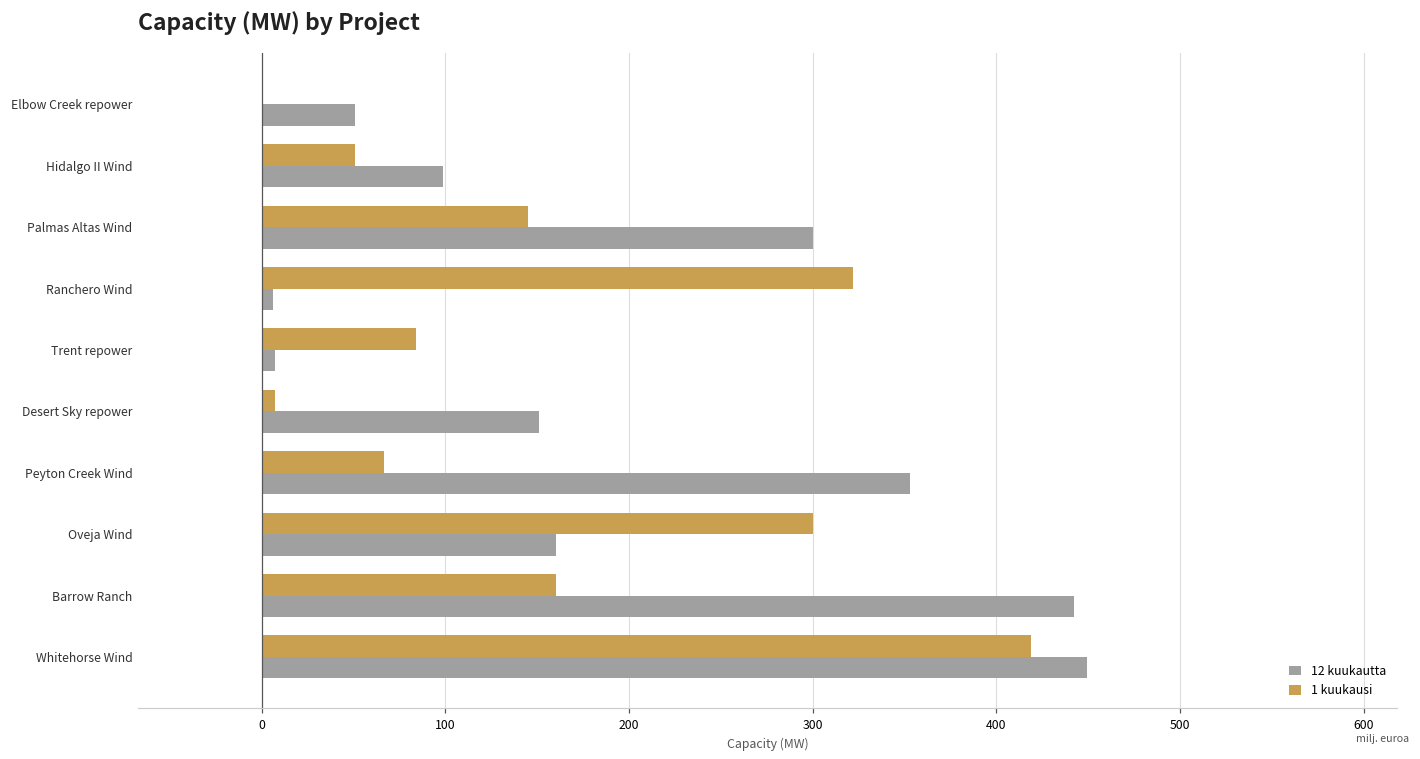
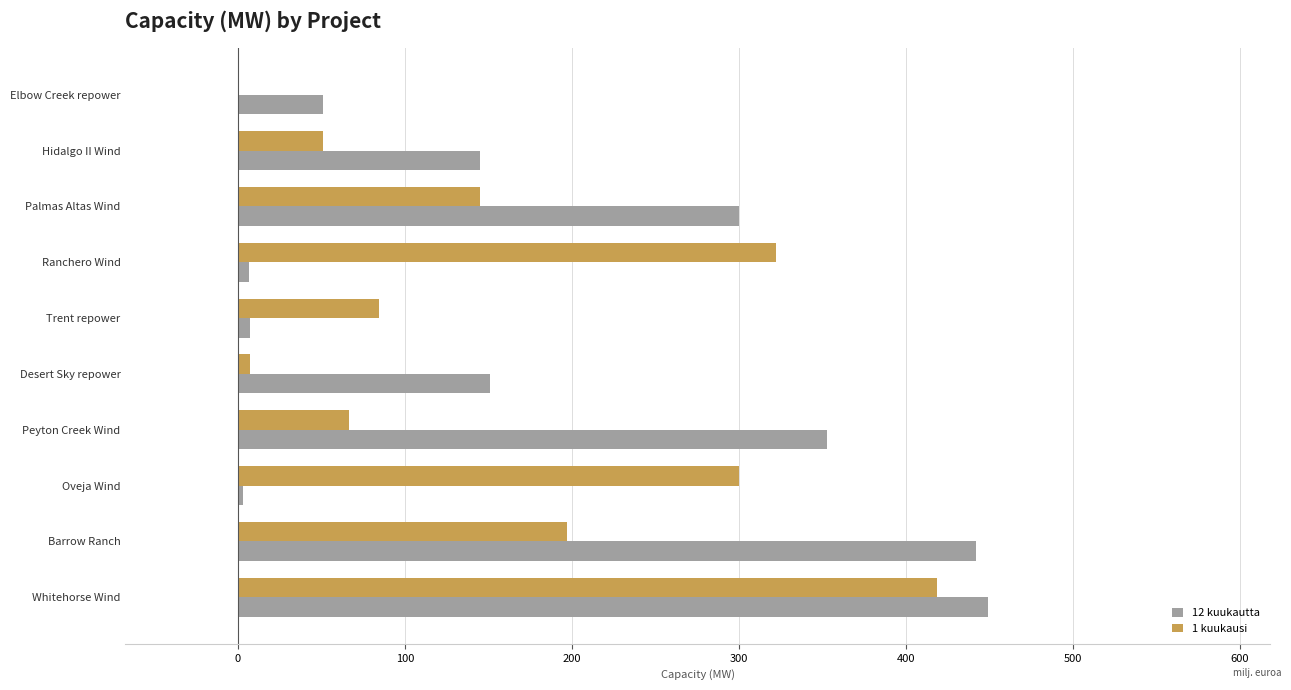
  {
    "12 kuukautta": {
      "Elbow Creek repower": 51,
-     "Hidalgo II Wind": 99,
+     "Hidalgo II Wind": 145,
      "Palmas Altas Wind": 300,
      "Ranchero Wind": 6,
      "Trent repower": 7,
      "Desert Sky repower": 151,
      "Peyton Creek Wind": 353,
-     "Oveja Wind": 160,
+     "Oveja Wind": 3,
      "Barrow Ranch": 442,
      "Whitehorse Wind": 450
    },
    "1 kuukausi": {
      "Elbow Creek repower": 0,
      "Hidalgo II Wind": 51,
      "Palmas Altas Wind": 145,
      "Ranchero Wind": 322,
      "Trent repower": 84,
      "Desert Sky repower": 7,
      "Peyton Creek Wind": 66,
      "Oveja Wind": 300,
-     "Barrow Ranch": 160,
+     "Barrow Ranch": 197,
      "Whitehorse Wind": 419
    }
  }
